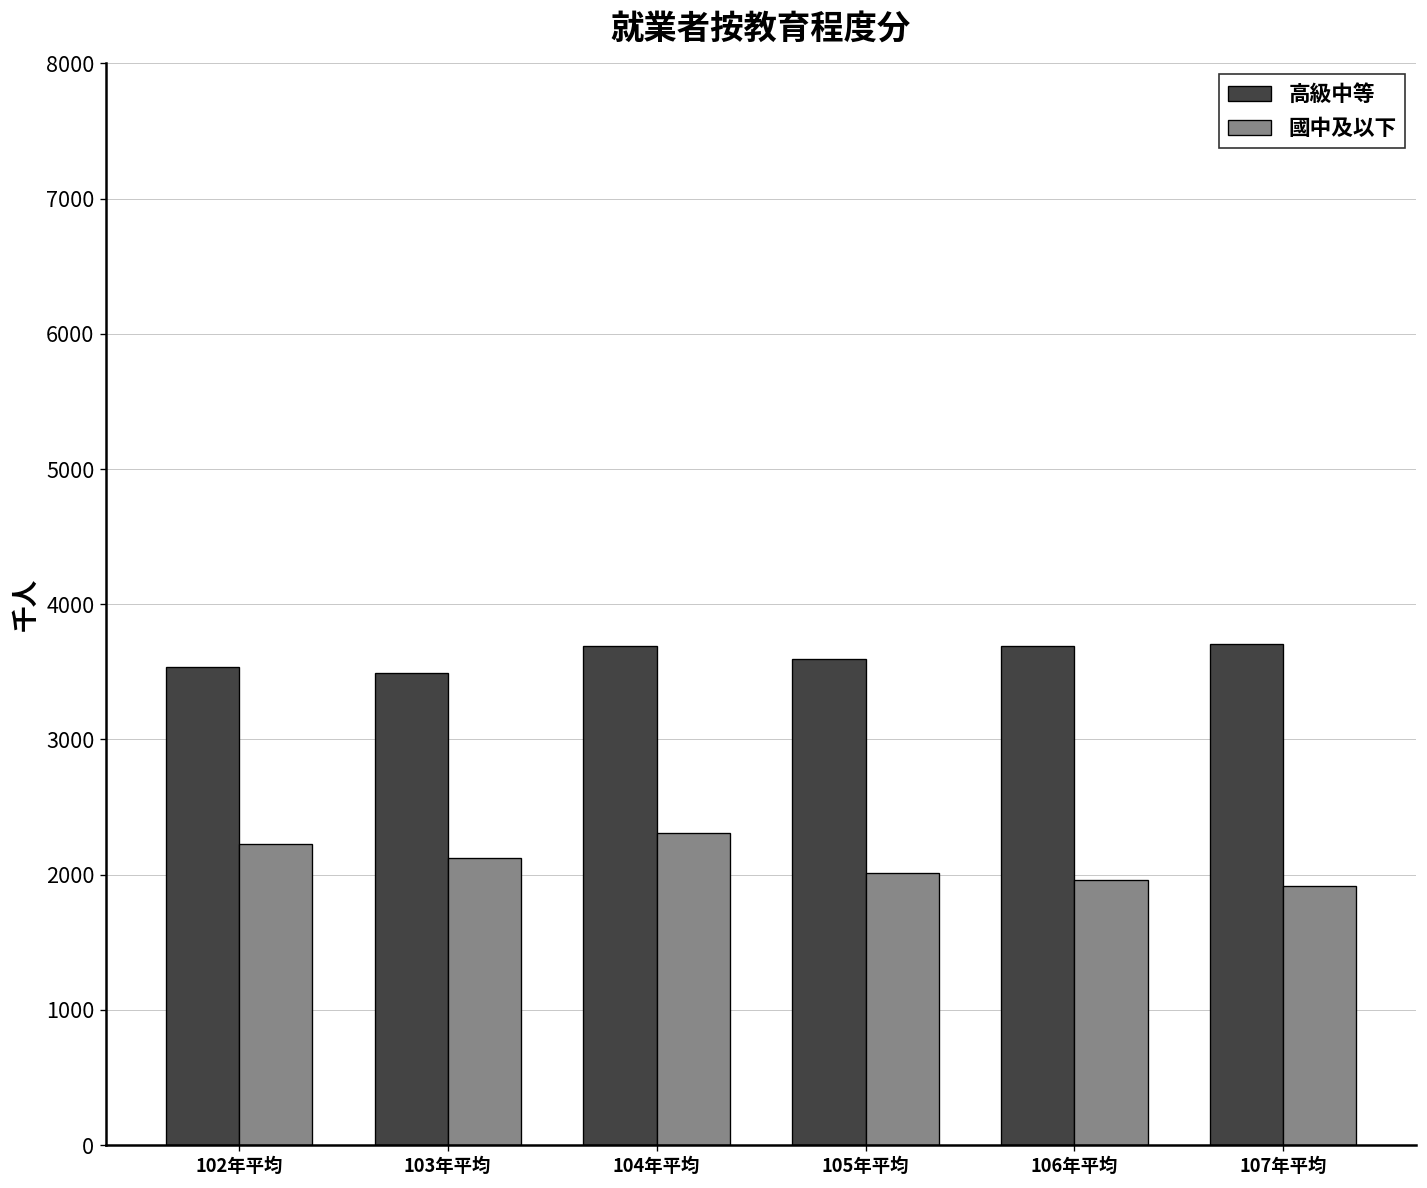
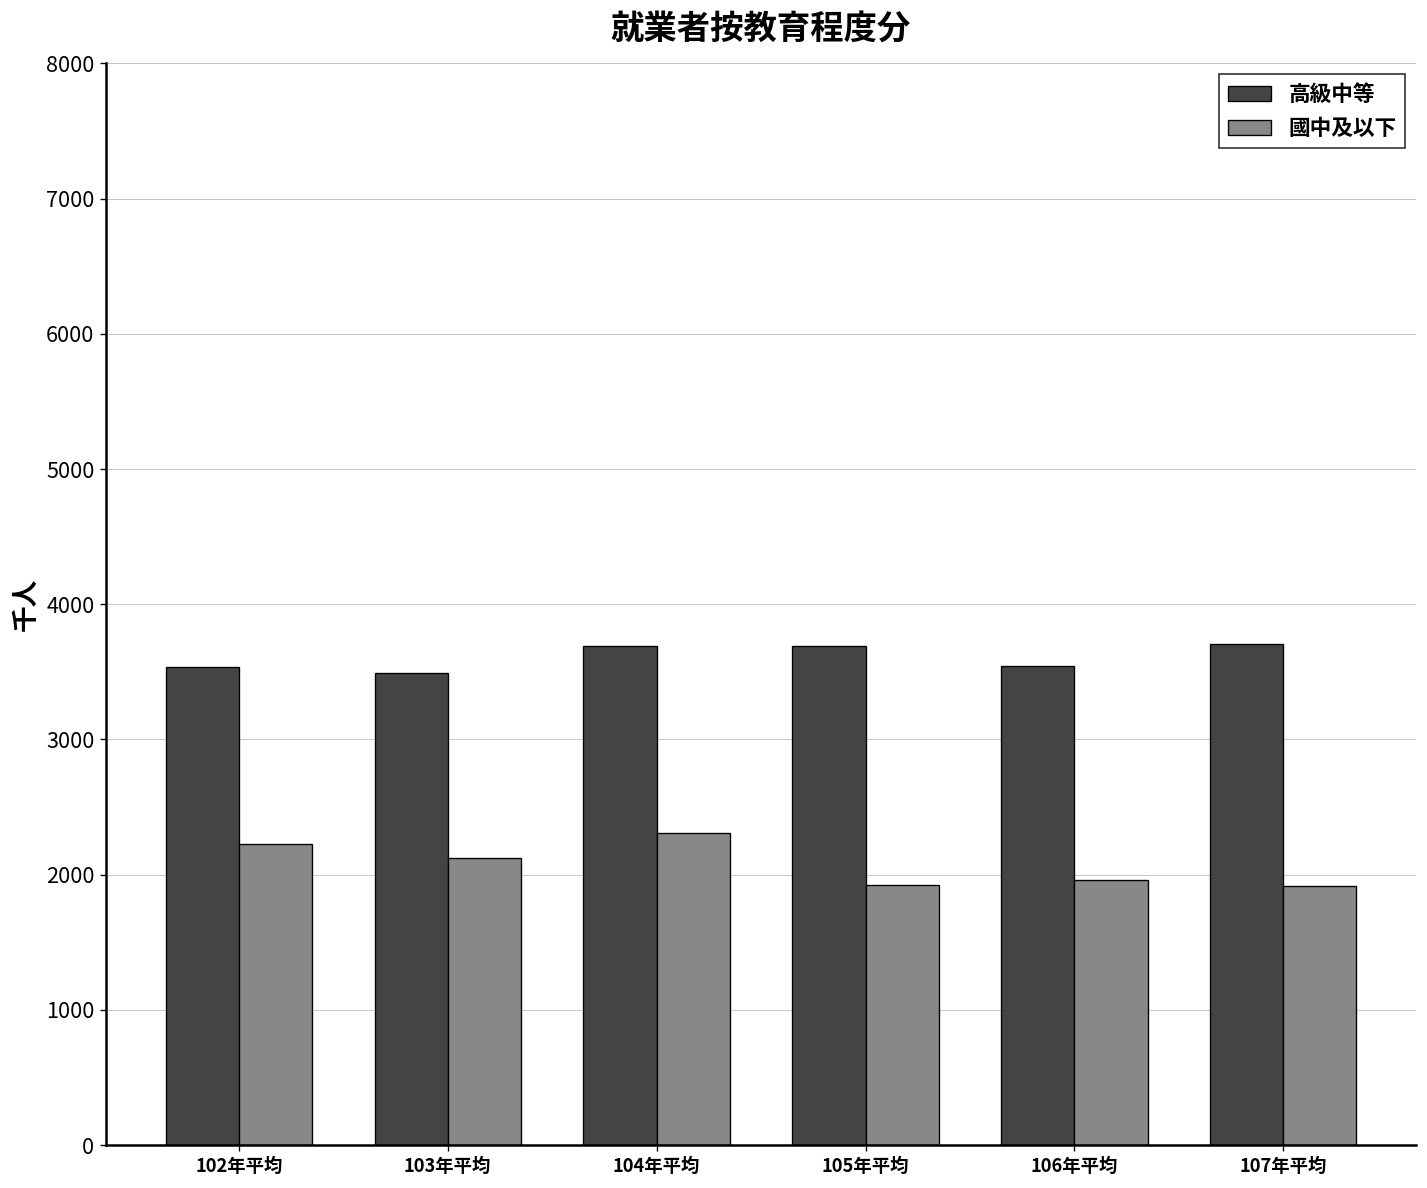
  {
    "高級中等": {
      "102年平均": 3530,
      "103年平均": 3490,
      "104年平均": 3690,
-     "105年平均": 3590,
-     "106年平均": 3690,
+     "105年平均": 3690,
+     "106年平均": 3540,
      "107年平均": 3710
    },
    "國中及以下": {
      "102年平均": 2230,
      "103年平均": 2120,
      "104年平均": 2310,
-     "105年平均": 2010,
+     "105年平均": 1920,
      "106年平均": 1960,
      "107年平均": 1910
    }
  }
